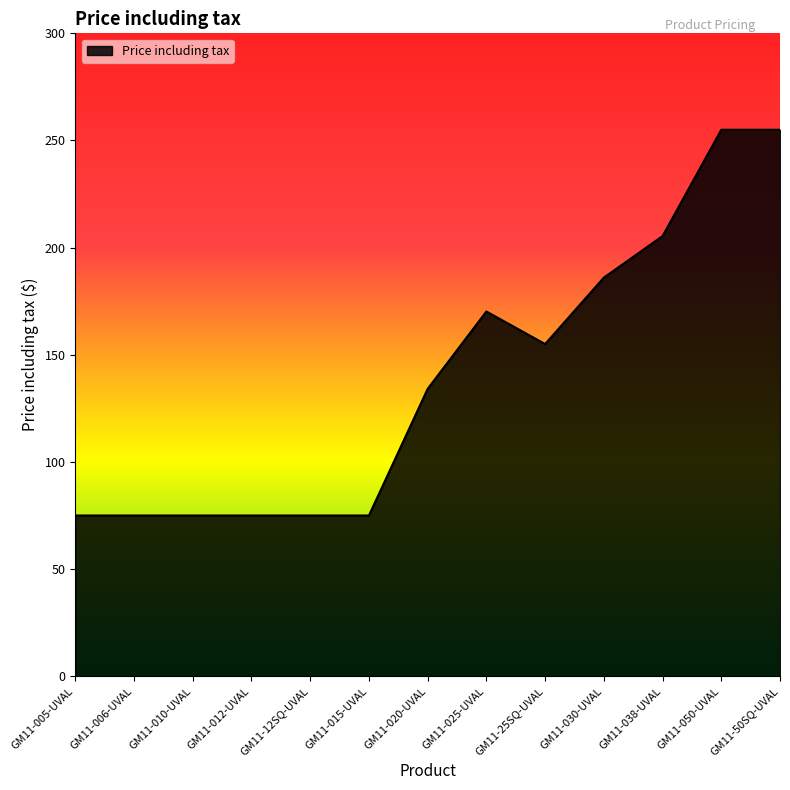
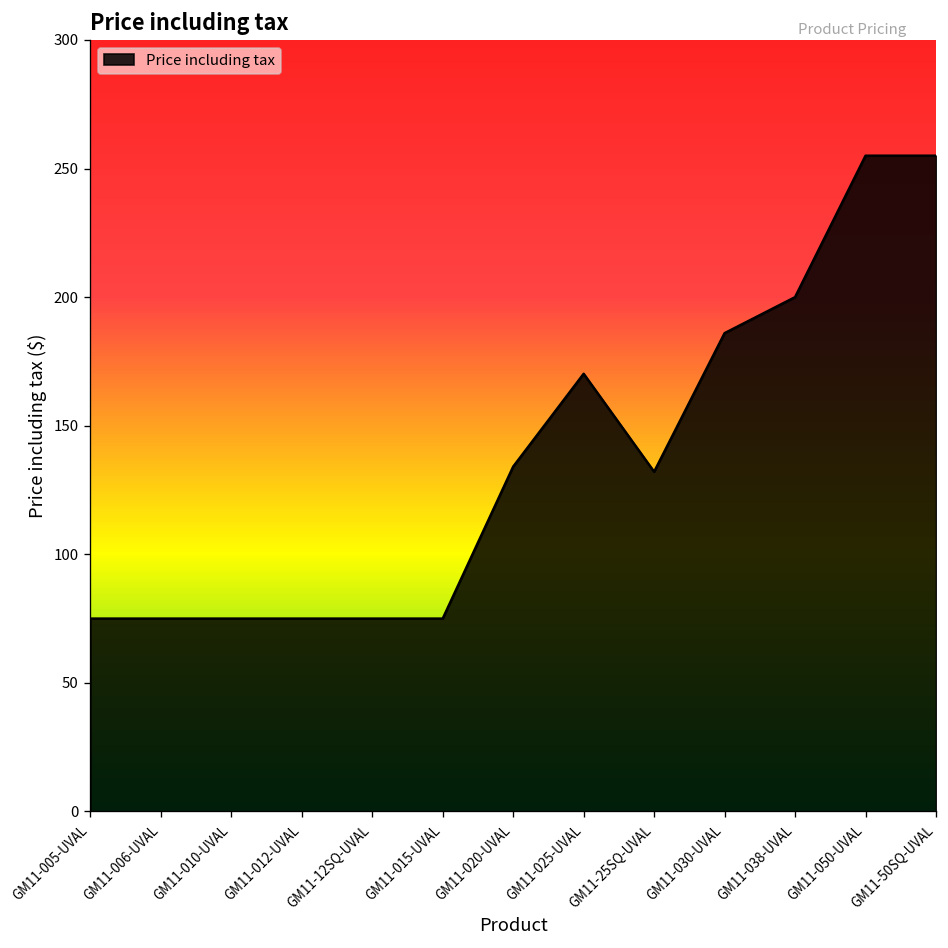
  {
    "GM11-005-UVAL": 75,
    "GM11-006-UVAL": 75,
    "GM11-010-UVAL": 75,
    "GM11-012-UVAL": 75,
    "GM11-12SQ-UVAL": 75,
    "GM11-015-UVAL": 75,
    "GM11-020-UVAL": 134,
    "GM11-025-UVAL": 170,
-   "GM11-25SQ-UVAL": 155,
+   "GM11-25SQ-UVAL": 132,
    "GM11-030-UVAL": 186,
-   "GM11-038-UVAL": 205,
+   "GM11-038-UVAL": 200,
    "GM11-050-UVAL": 255,
    "GM11-50SQ-UVAL": 255
  }
